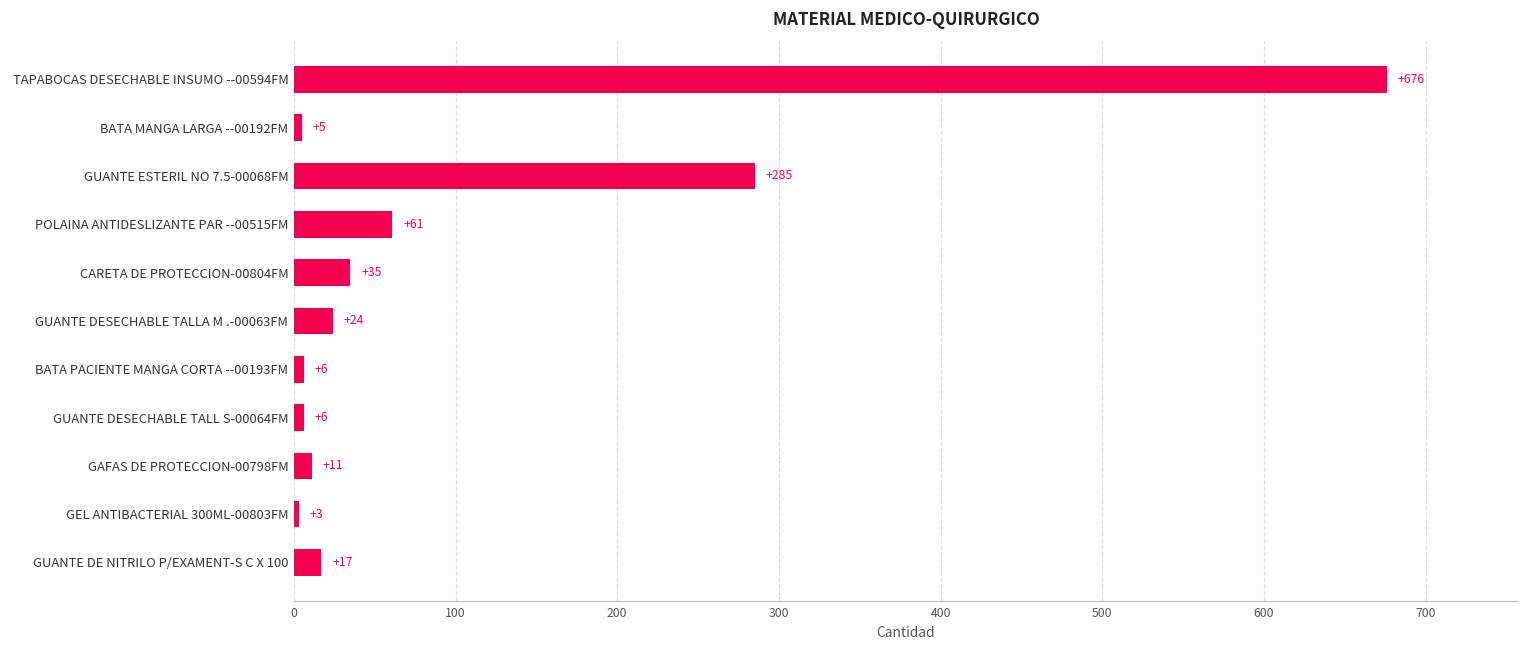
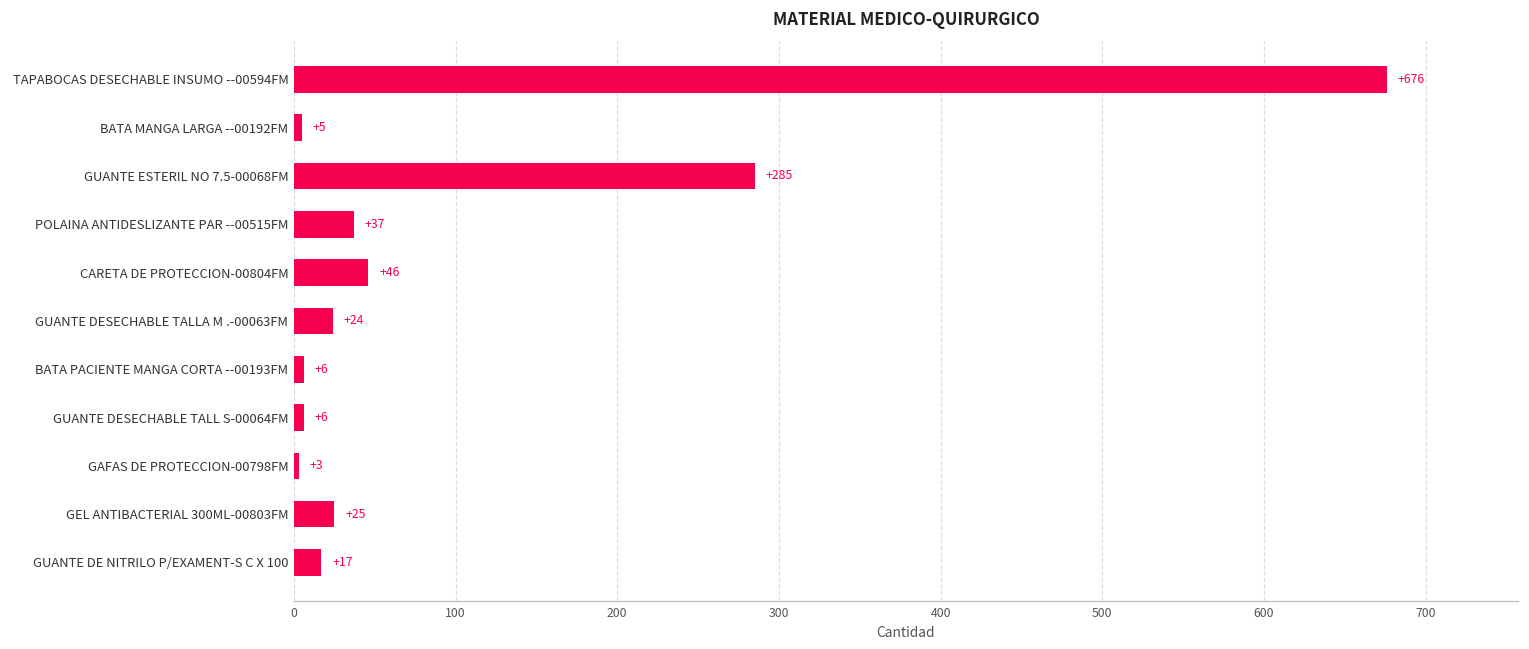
  {
    "TAPABOCAS DESECHABLE INSUMO --00594FM": "+676",
    "BATA MANGA LARGA --00192FM": "+5",
    "GUANTE ESTERIL NO 7.5-00068FM": "+285",
-   "POLAINA ANTIDESLIZANTE PAR --00515FM": "+61",
-   "CARETA DE PROTECCION-00804FM": "+35",
+   "POLAINA ANTIDESLIZANTE PAR --00515FM": "+37",
+   "CARETA DE PROTECCION-00804FM": "+46",
    "GUANTE DESECHABLE TALLA M .-00063FM": "+24",
    "BATA PACIENTE MANGA CORTA --00193FM": "+6",
    "GUANTE DESECHABLE TALL S-00064FM": "+6",
-   "GAFAS DE PROTECCION-00798FM": "+11",
-   "GEL ANTIBACTERIAL 300ML-00803FM": "+3",
+   "GAFAS DE PROTECCION-00798FM": "+3",
+   "GEL ANTIBACTERIAL 300ML-00803FM": "+25",
    "GUANTE DE NITRILO P/EXAMENT-S C X 100": "+17"
  }
